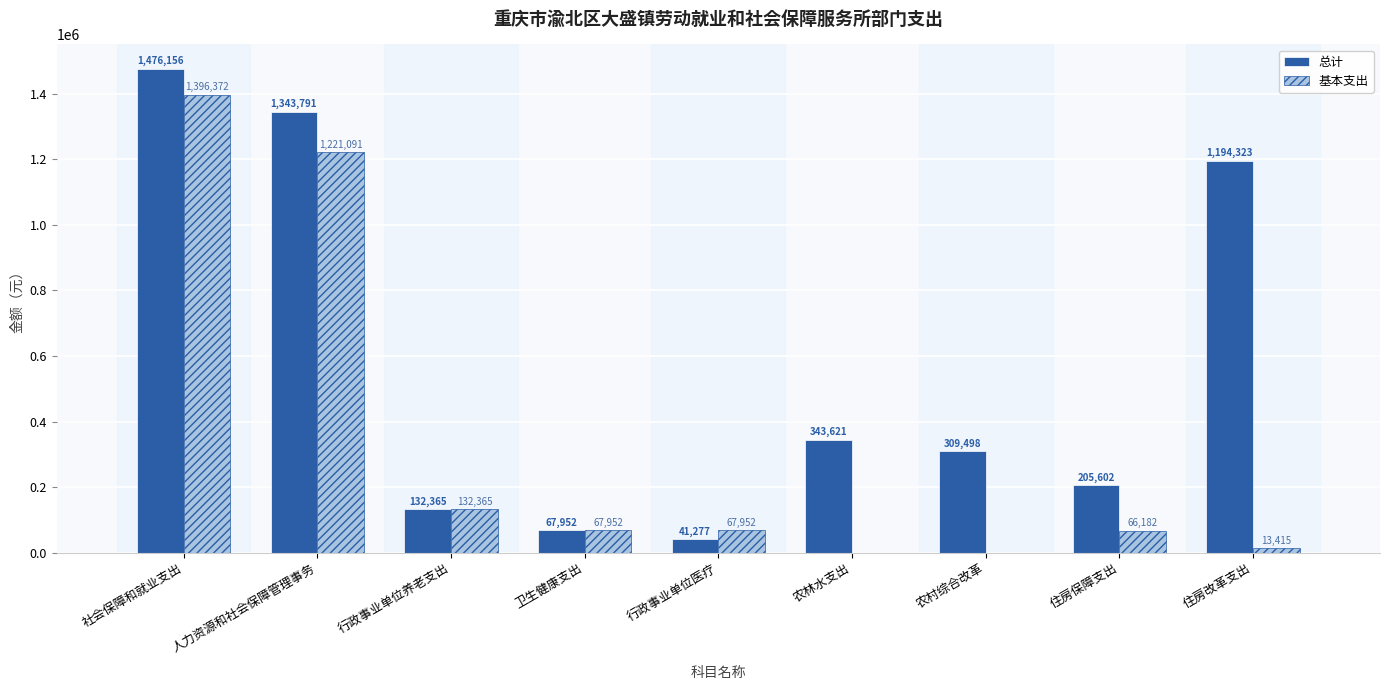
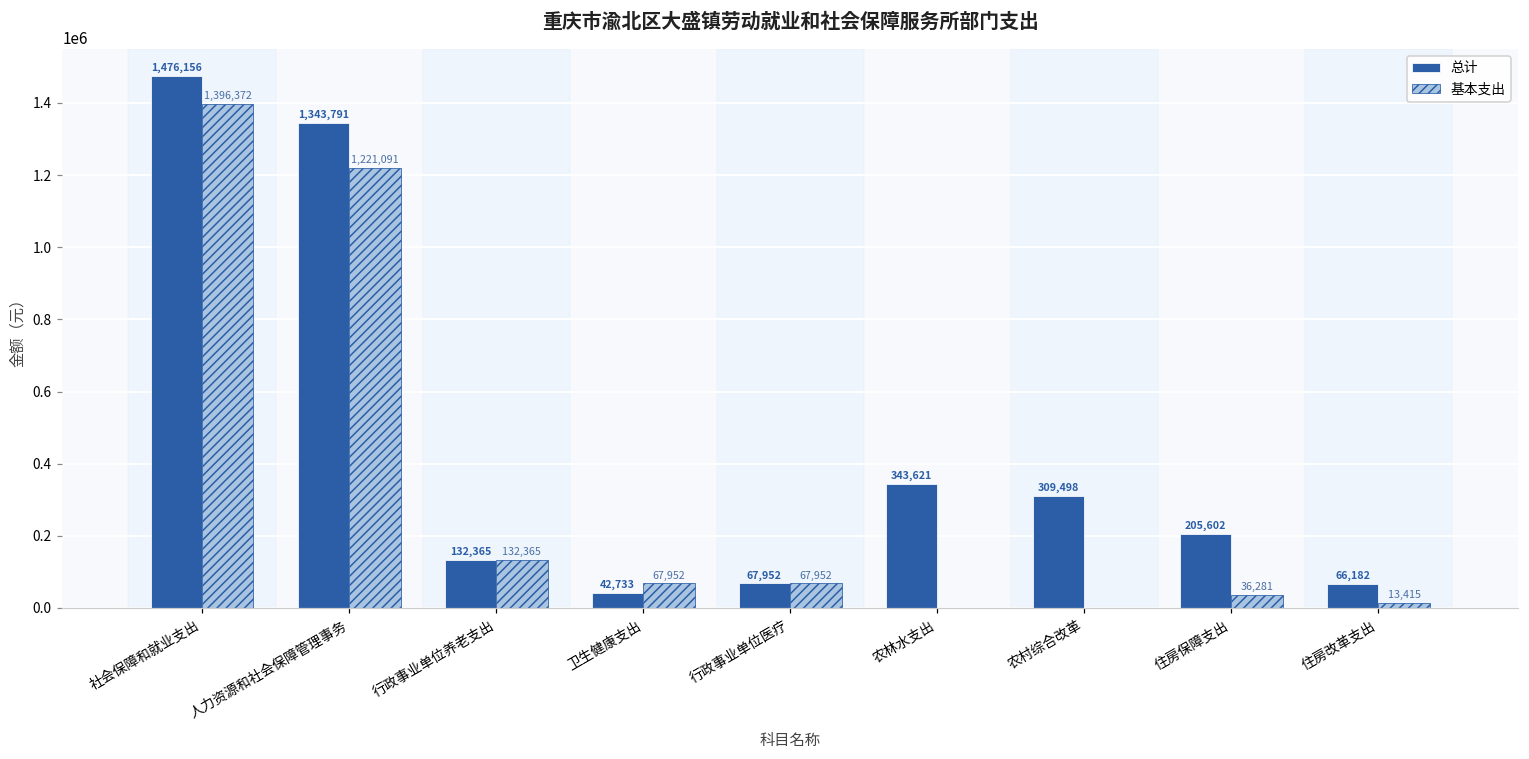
  {
    "总计": {
      "社会保障和就业支出": "1,476,156",
      "人力资源和社会保障管理事务": "1,343,791",
      "行政事业单位养老支出": "132,365",
-     "卫生健康支出": "67,952",
-     "行政事业单位医疗": "41,277",
+     "卫生健康支出": "42,733",
+     "行政事业单位医疗": "67,952",
      "农林水支出": "343,621",
      "农村综合改革": "309,498",
      "住房保障支出": "205,602",
-     "住房改革支出": "1,194,323"
+     "住房改革支出": "66,182"
    },
    "基本支出": {
      "社会保障和就业支出": "1,396,372",
      "人力资源和社会保障管理事务": "1,221,091",
      "行政事业单位养老支出": "132,365",
      "卫生健康支出": "67,952",
      "行政事业单位医疗": "67,952",
-     "住房保障支出": "66,182",
+     "住房保障支出": "36,281",
      "住房改革支出": "13,415"
    }
  }
